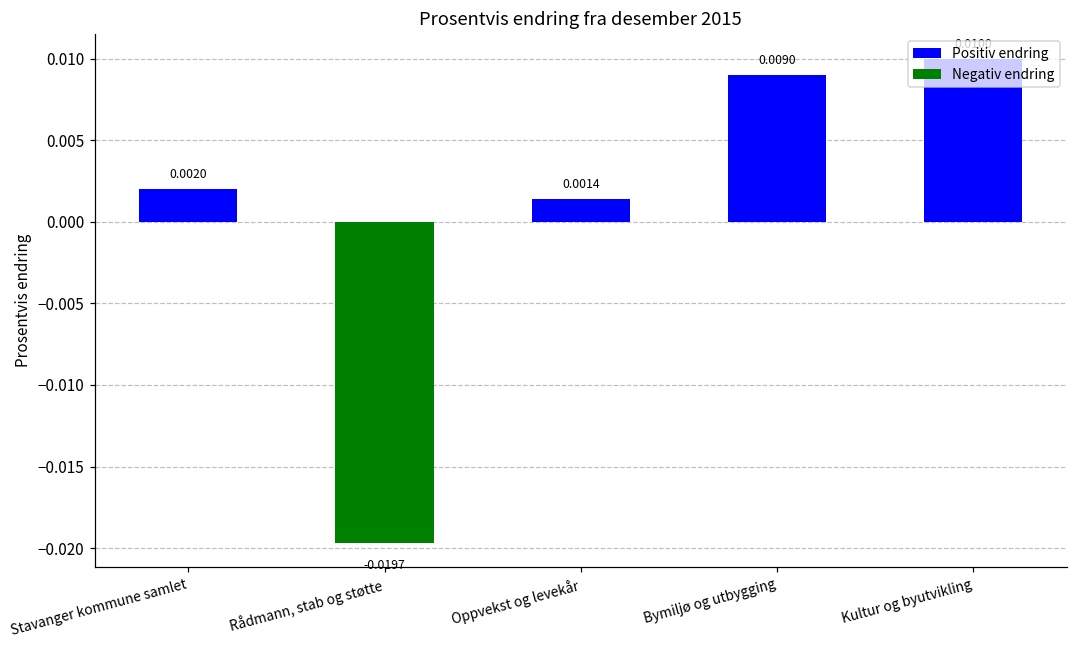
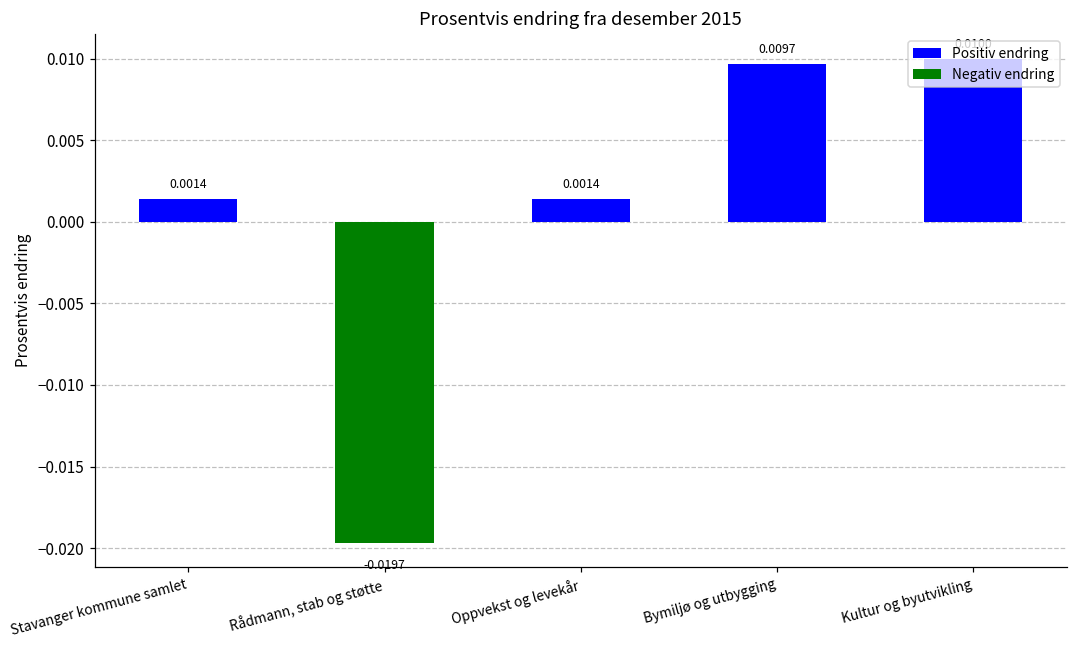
  {
-   "Stavanger kommune samlet": 0.0020,
+   "Stavanger kommune samlet": 0.0014,
    "Rådmann, stab og støtte": -0.0197,
    "Oppvekst og levekår": 0.0014,
-   "Bymiljø og utbygging": 0.0090
+   "Bymiljø og utbygging": 0.0097
  }
